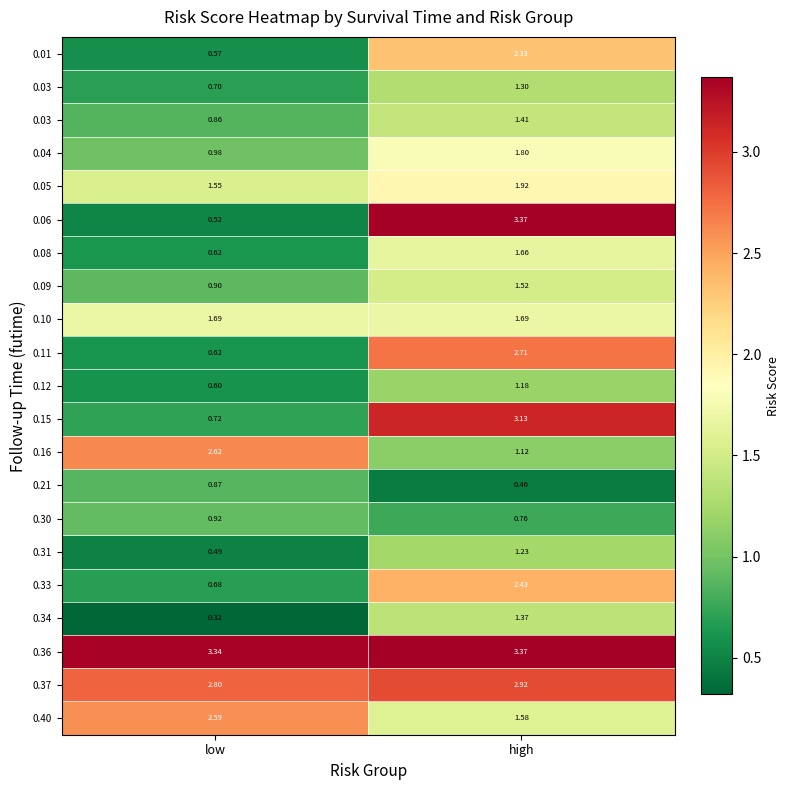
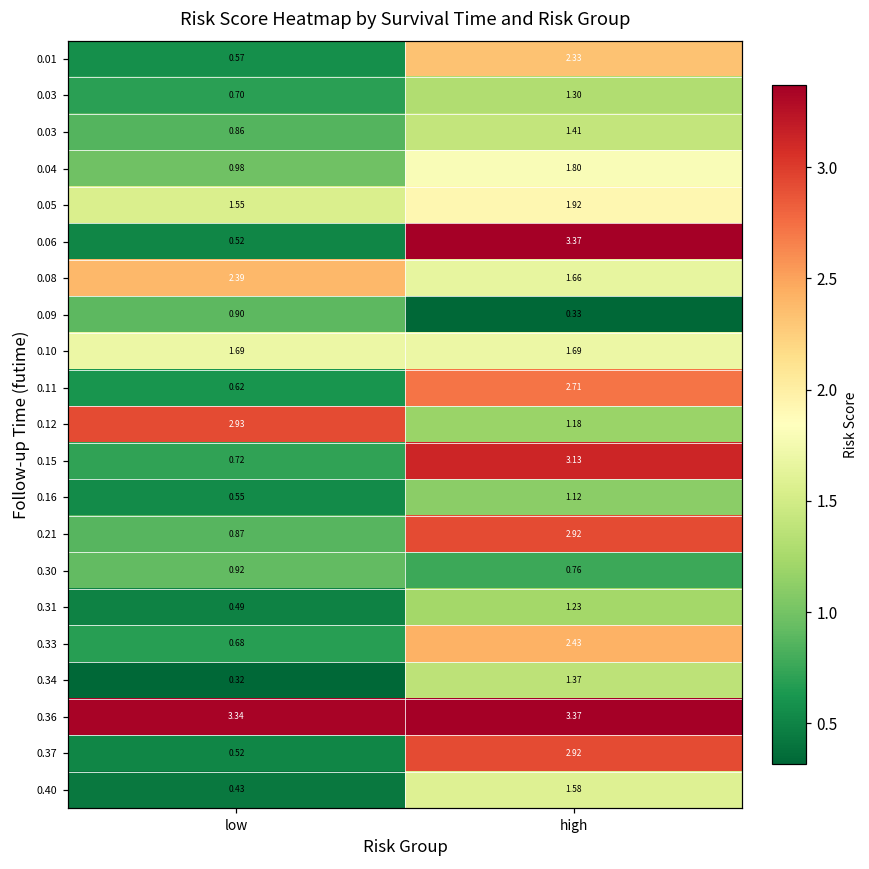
  {
    "0.01": {
      "low": 0.57,
      "high": 2.33
    },
    "0.04": {
      "low": 0.98,
      "high": 1.80
    },
    "0.05": {
      "low": 1.55,
      "high": 1.92
    },
    "0.06": {
      "low": 0.52,
      "high": 3.37
    },
    "0.08": {
-     "low": 0.62,
+     "low": 2.39,
      "high": 1.66
    },
    "0.09": {
      "low": 0.90,
-     "high": 1.52
+     "high": 0.33
    },
    "0.10": {
      "low": 1.69,
      "high": 1.69
    },
    "0.11": {
      "low": 0.62,
      "high": 2.71
    },
    "0.12": {
-     "low": 0.60,
+     "low": 2.93,
      "high": 1.18
    },
    "0.15": {
      "low": 0.72,
      "high": 3.13
    },
    "0.16": {
-     "low": 2.62,
+     "low": 0.55,
      "high": 1.12
    },
    "0.21": {
      "low": 0.87,
-     "high": 0.46
+     "high": 2.92
    },
    "0.30": {
      "low": 0.92,
      "high": 0.76
    },
    "0.31": {
      "low": 0.49,
      "high": 1.23
    },
    "0.33": {
      "low": 0.68,
      "high": 2.43
    },
    "0.34": {
      "low": 0.32,
      "high": 1.37
    },
    "0.36": {
      "low": 3.34,
      "high": 3.37
    },
    "0.37": {
-     "low": 2.80,
+     "low": 0.52,
      "high": 2.92
    },
    "0.40": {
-     "low": 2.59,
+     "low": 0.43,
      "high": 1.58
    }
  }
